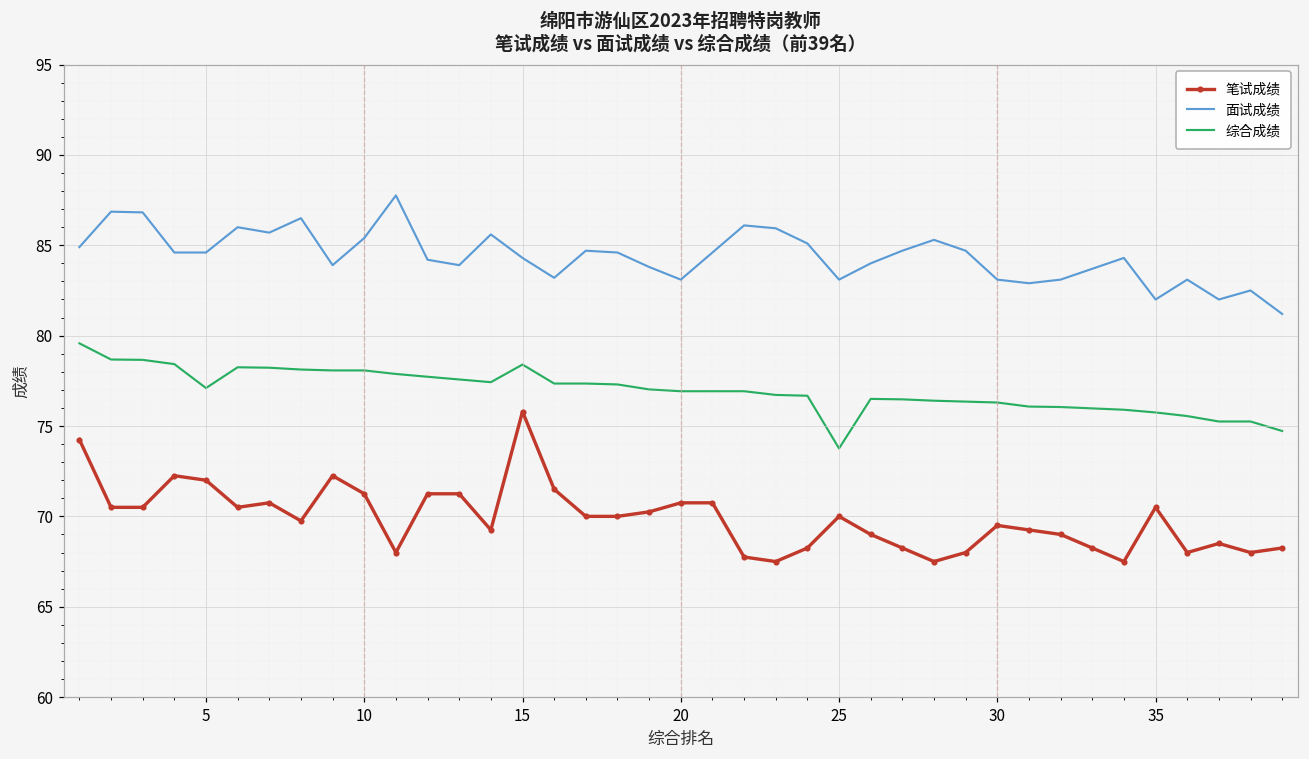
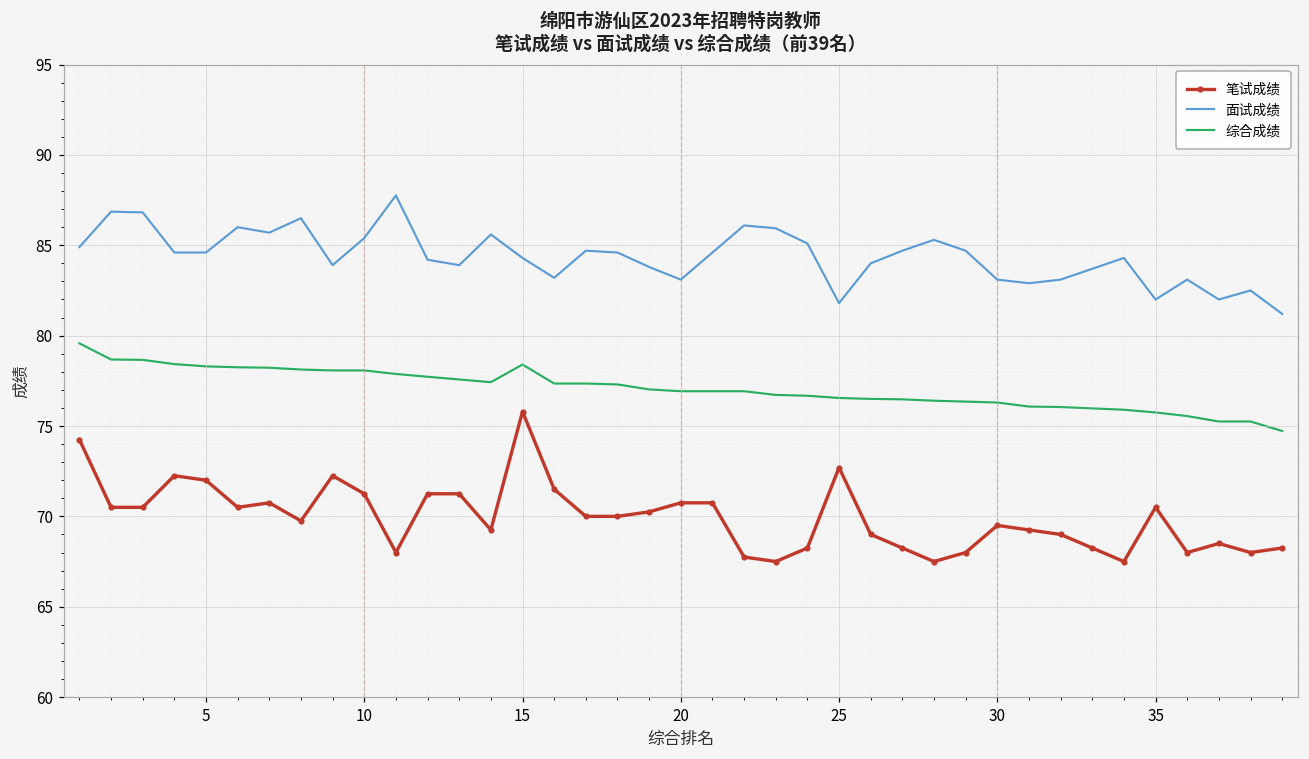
  {
    "笔试成绩": {
      "5": 72.0,
      "10": 71.3,
      "15": 75.8,
      "20": 70.8,
-     "25": 70.0,
+     "25": 72.7,
      "30": 69.5,
      "35": 70.5
    },
    "面试成绩": {
      "5": 84.6,
      "10": 85.4,
      "15": 84.3,
      "20": 83.1,
-     "25": 83.1,
+     "25": 81.8,
      "30": 83.1,
      "35": 82.0
    },
    "综合成绩": {
-     "5": 77.1,
+     "5": 78.3,
      "10": 78.1,
      "15": 78.4,
      "20": 76.9,
-     "25": 73.8,
+     "25": 76.6,
      "30": 76.3,
      "35": 75.8
    }
  }
